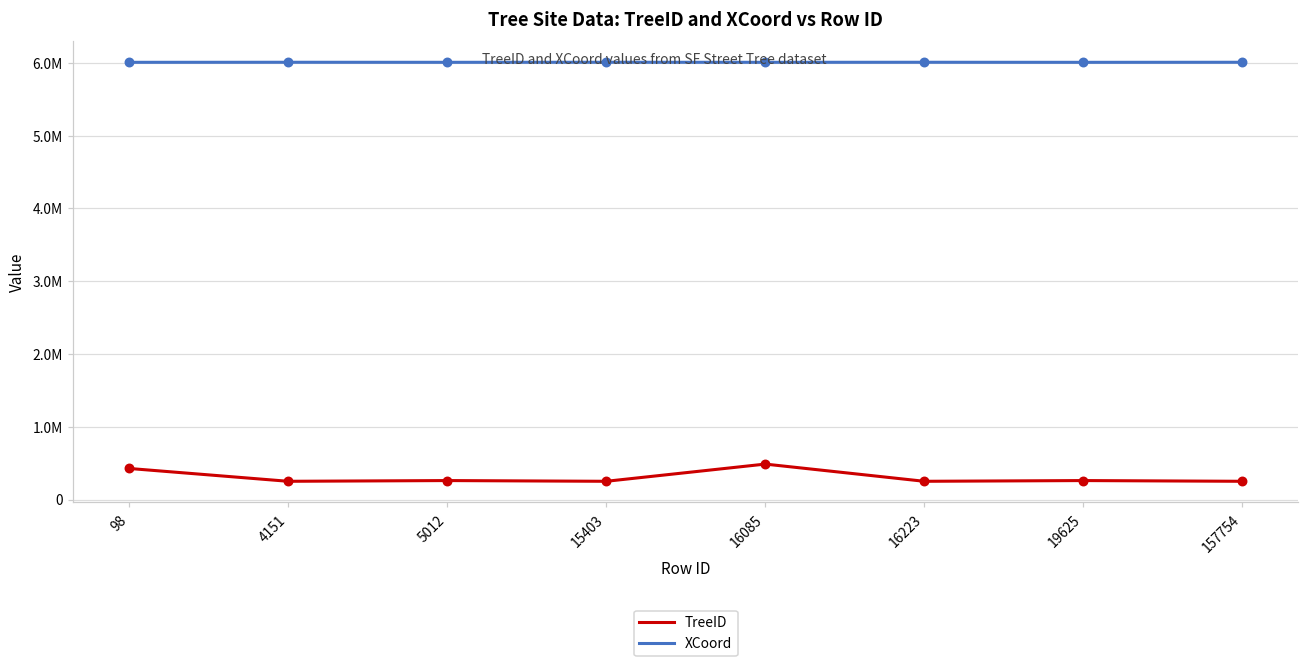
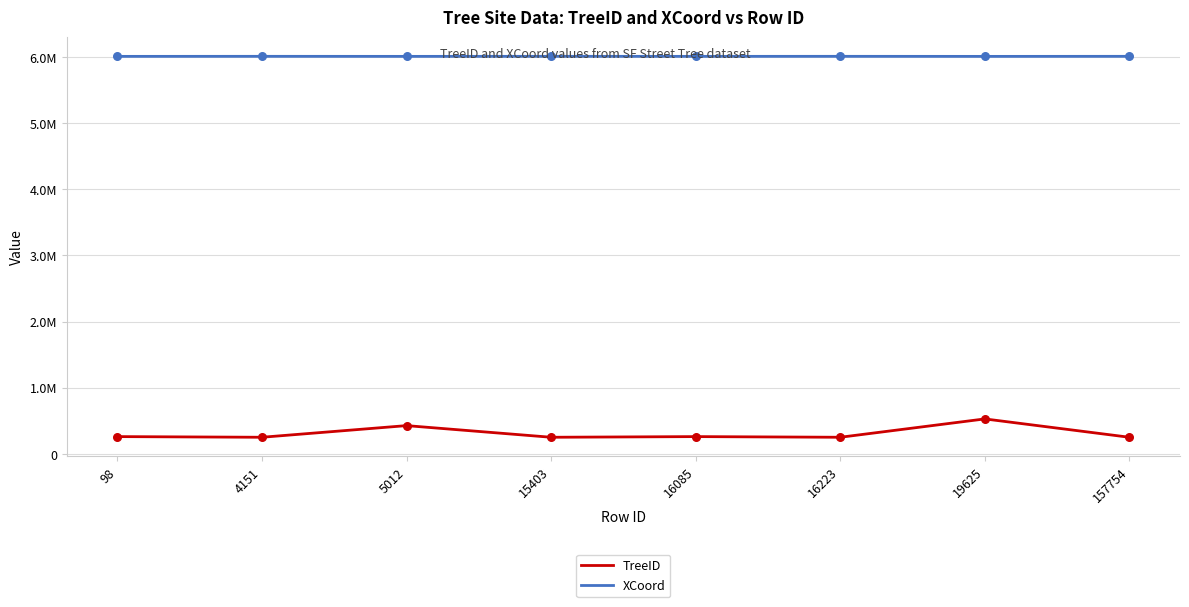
  {
    "TreeID": {
-     "98": 400000,
+     "98": 300000,
      "4151": 300000,
-     "5012": 300000,
+     "5012": 400000,
      "15403": 300000,
-     "16085": 500000,
+     "16085": 300000,
      "16223": 300000,
-     "19625": 300000,
+     "19625": 500000,
      "157754": 300000
    },
    "XCoord": {
      "98": 6000000,
      "4151": 6000000,
      "5012": 6000000,
      "15403": 6000000,
      "16085": 6000000,
      "16223": 6000000,
      "19625": 6000000,
      "157754": 6000000
    }
  }
